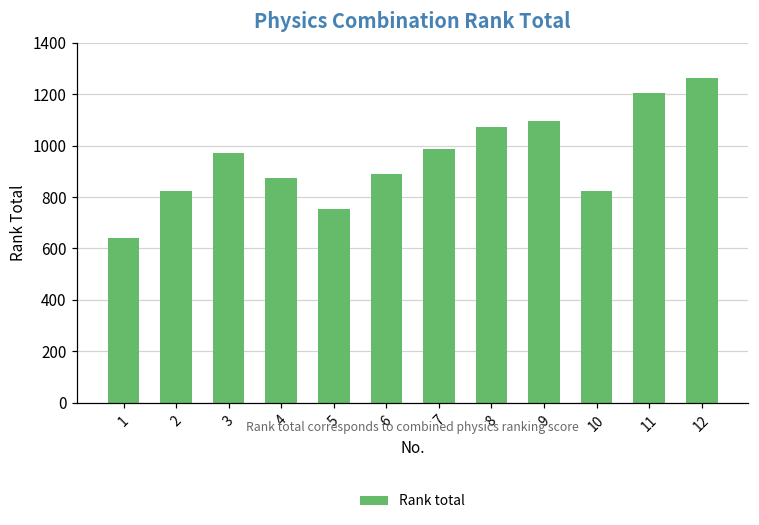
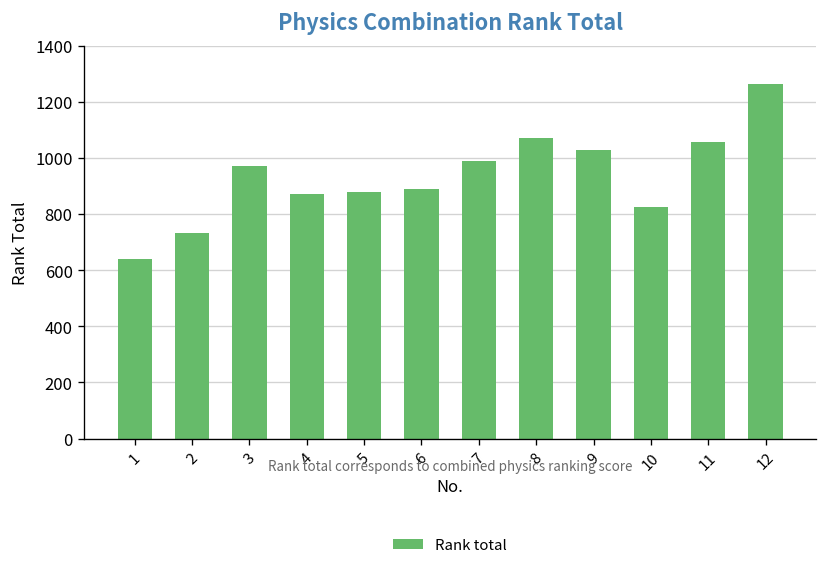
  {
    "1": 640,
-   "2": 820,
+   "2": 730,
    "3": 970,
    "4": 870,
-   "5": 750,
+   "5": 880,
    "6": 890,
    "7": 990,
    "8": 1070,
-   "9": 1100,
+   "9": 1030,
    "10": 820,
-   "11": 1200,
+   "11": 1060,
    "12": 1260
  }
